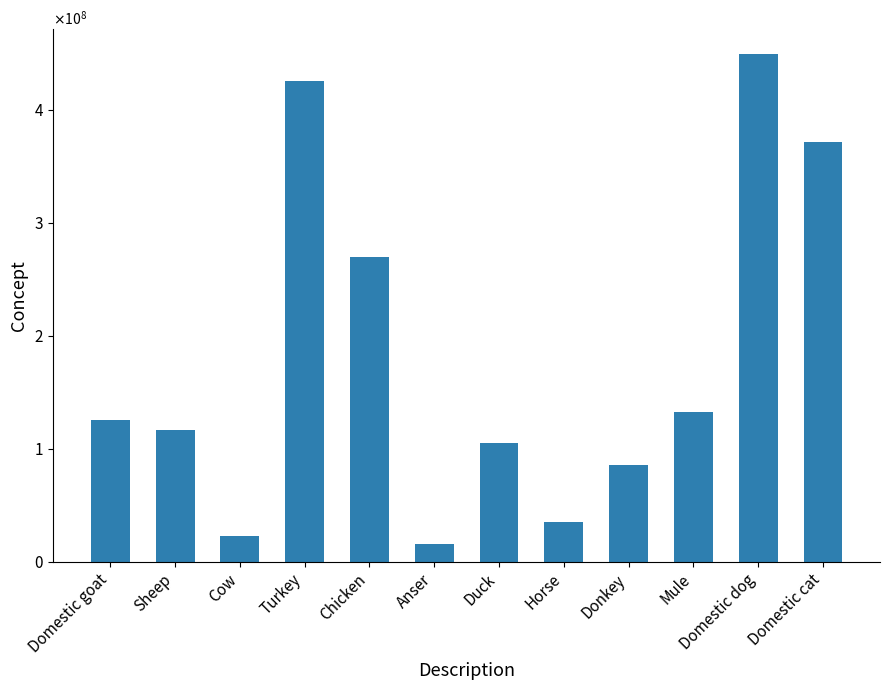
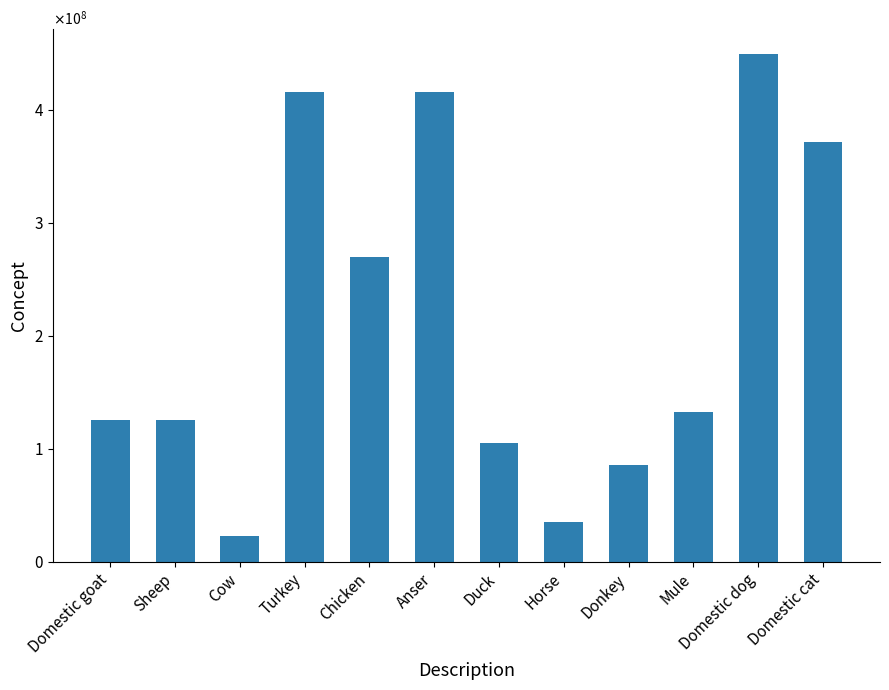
  {
    "Domestic goat": 125000000,
-   "Sheep": 116000000,
+   "Sheep": 125000000,
    "Cow": 23000000,
-   "Turkey": 425000000,
+   "Turkey": 416000000,
    "Chicken": 269000000,
-   "Anser": 16000000,
+   "Anser": 416000000,
    "Duck": 105000000,
    "Horse": 35000000,
    "Donkey": 86000000,
    "Mule": 133000000,
    "Domestic dog": 449000000,
    "Domestic cat": 372000000
  }
